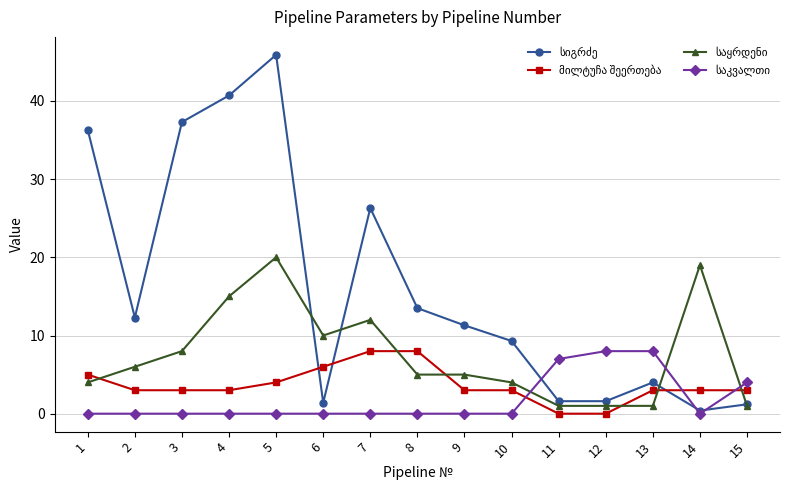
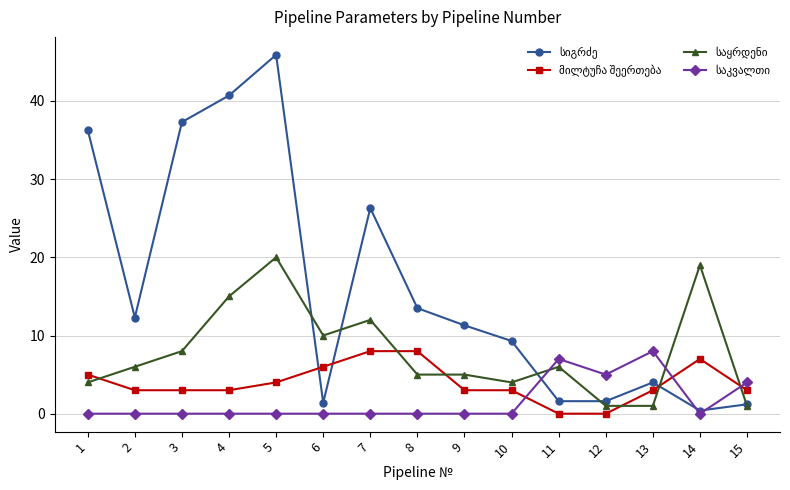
  {
    "სიგრძე": {
      "1": 36,
      "2": 12,
      "3": 37,
      "4": 41,
      "5": 46,
      "6": 1,
      "7": 26,
      "8": 14,
      "9": 11,
      "10": 9,
      "11": 2,
      "12": 2,
      "13": 4,
      "14": 0
    },
    "მილტუჩა შეერთება": {
      "1": 5,
      "2": 3,
      "3": 3,
      "4": 3,
      "5": 4,
      "6": 6,
      "7": 8,
      "8": 8,
      "9": 3,
      "10": 3,
      "11": 0,
      "12": 0,
      "13": 3,
-     "14": 3,
+     "14": 7,
      "15": 3
    },
    "საყრდენი": {
      "1": 4,
      "2": 6,
      "3": 8,
      "4": 15,
      "5": 20,
      "6": 10,
      "7": 12,
      "8": 5,
      "9": 5,
      "10": 4,
-     "11": 1,
+     "11": 6,
      "12": 1,
      "13": 1,
      "14": 19
    },
    "საკვალთი": {
      "1": 0,
      "2": 0,
      "3": 0,
      "4": 0,
      "5": 0,
      "6": 0,
      "7": 0,
      "8": 0,
      "9": 0,
      "10": 0,
      "11": 7,
-     "12": 8,
+     "12": 5,
      "13": 8,
      "14": 0,
      "15": 4
    }
  }
